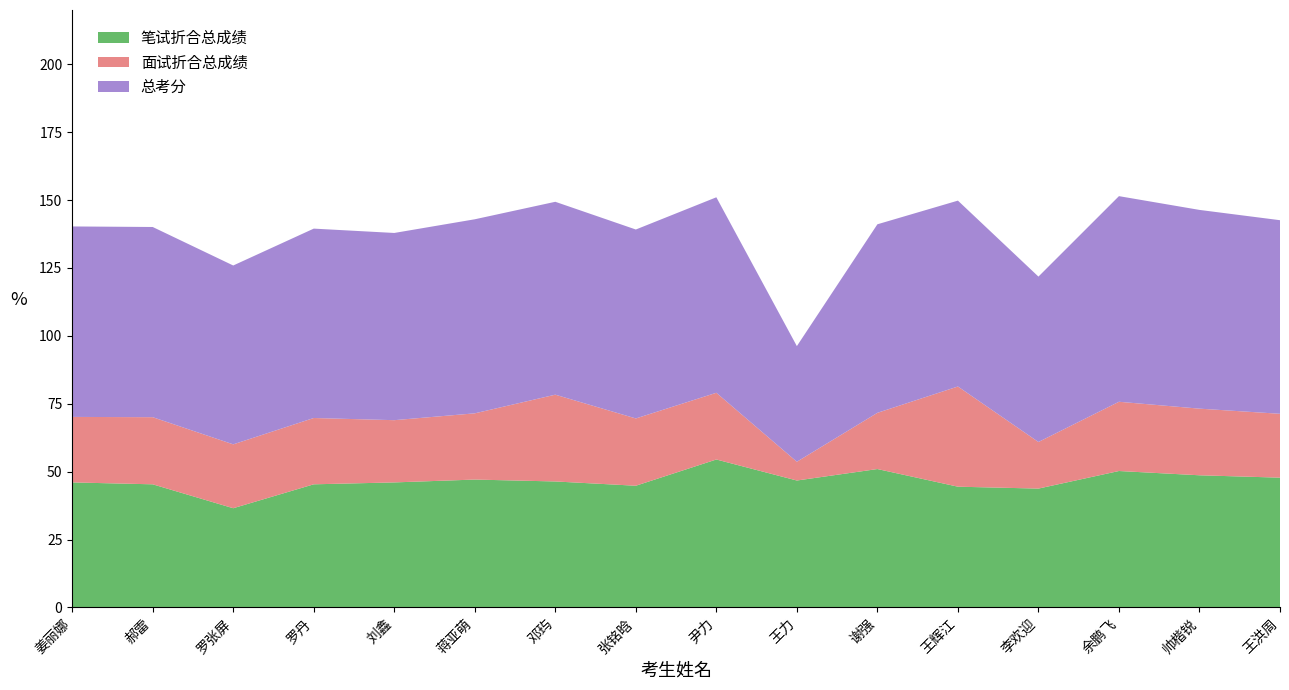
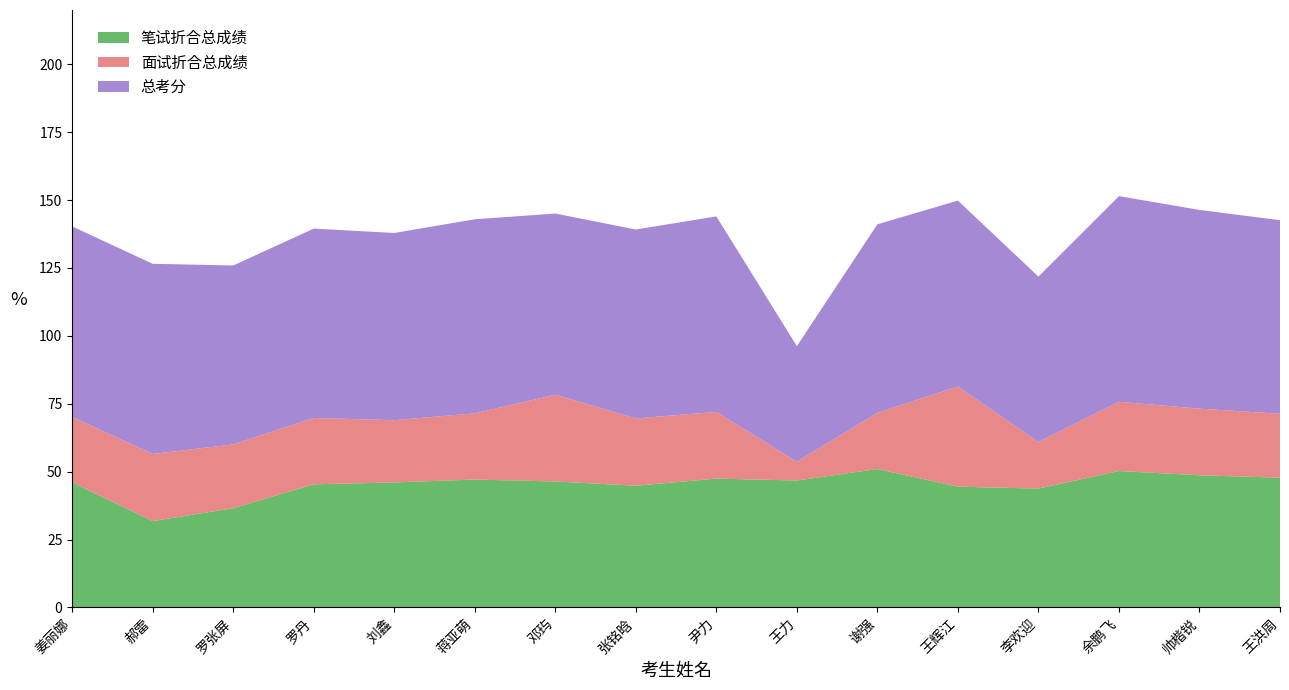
  {
    "笔试折合总成绩": {
      "姜丽娜": 46,
-     "郝雷": 45,
+     "郝雷": 32,
      "罗张屏": 37,
      "罗丹": 45,
      "刘鑫": 46,
      "蒋亚萌": 47,
      "邓玙": 46,
      "张铭晗": 45,
-     "尹力": 54,
+     "尹力": 47,
      "王力": 47,
      "谢强": 51,
      "王辉江": 44,
      "李欢迎": 44,
      "余鹏飞": 50,
      "帅楷锐": 49,
      "王洪周": 48
    },
    "面试折合总成绩": {
      "姜丽娜": 24,
      "郝雷": 25,
      "罗张屏": 24,
      "罗丹": 24,
      "刘鑫": 23,
      "蒋亚萌": 24,
      "邓玙": 32,
      "张铭晗": 25,
      "尹力": 25,
      "王力": 7,
      "谢强": 21,
      "王辉江": 37,
      "李欢迎": 17,
      "余鹏飞": 25,
      "帅楷锐": 25,
      "王洪周": 24
    },
    "总考分": {
      "姜丽娜": 70,
      "郝雷": 70,
      "罗张屏": 66,
      "罗丹": 70,
      "刘鑫": 69,
      "蒋亚萌": 71,
-     "邓玙": 71,
+     "邓玙": 67,
      "张铭晗": 70,
      "尹力": 72,
      "王力": 43,
      "谢强": 69,
      "王辉江": 68,
      "李欢迎": 61,
      "余鹏飞": 76,
      "帅楷锐": 73,
      "王洪周": 71
    }
  }
